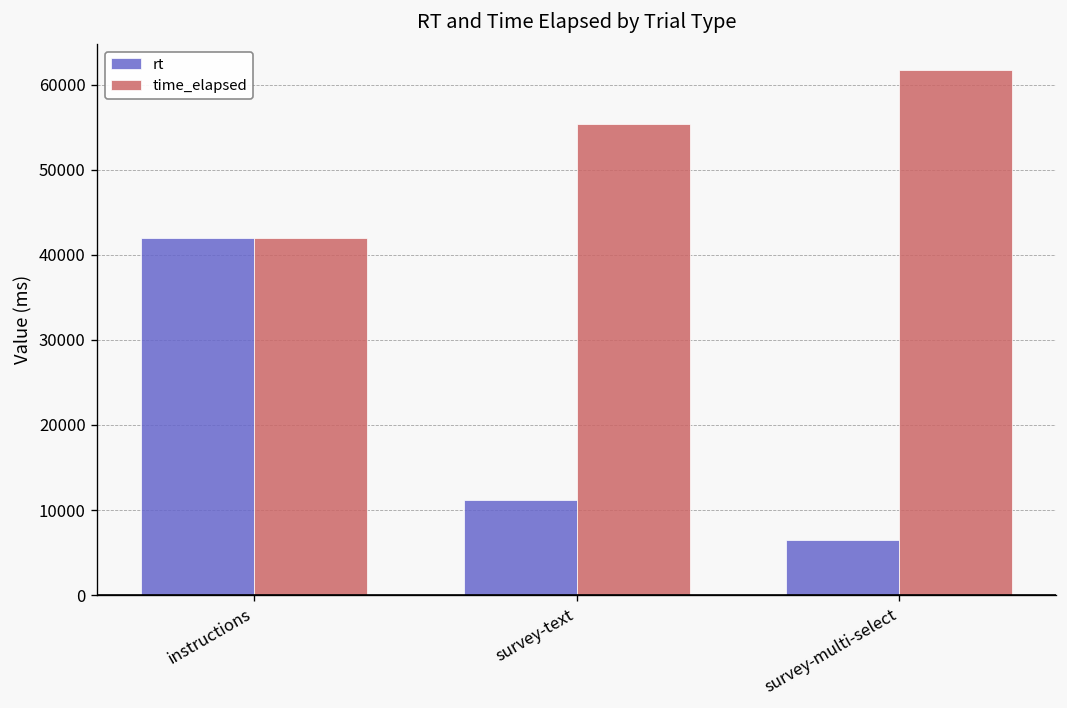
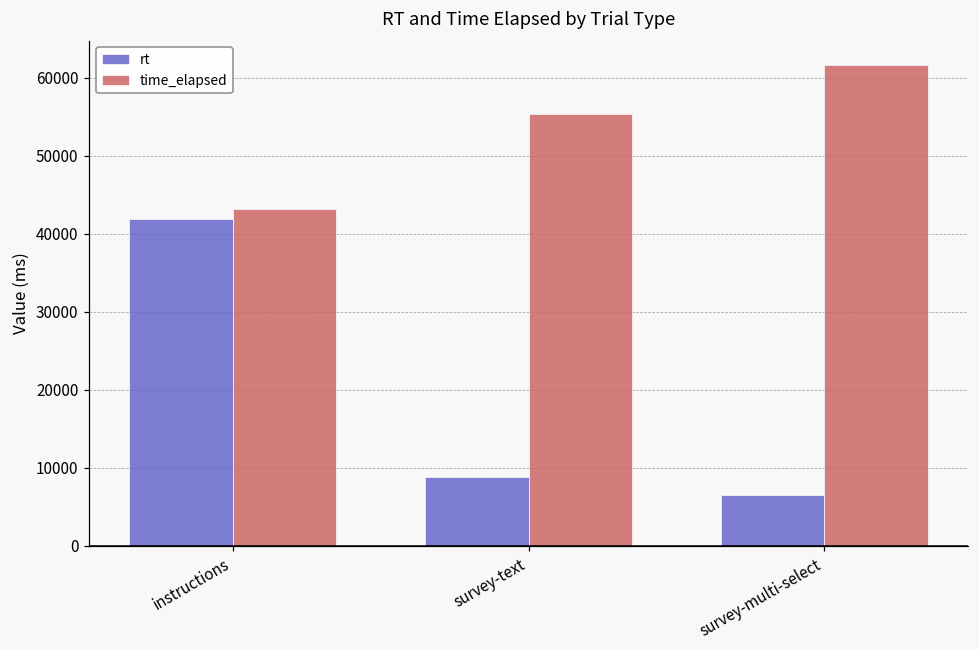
  {
    "rt": {
      "instructions": 42000,
-     "survey-text": 11000,
+     "survey-text": 9000,
      "survey-multi-select": 6000
    },
    "time_elapsed": {
-     "instructions": 42000,
+     "instructions": 43000,
      "survey-text": 55000,
      "survey-multi-select": 62000
    }
  }
